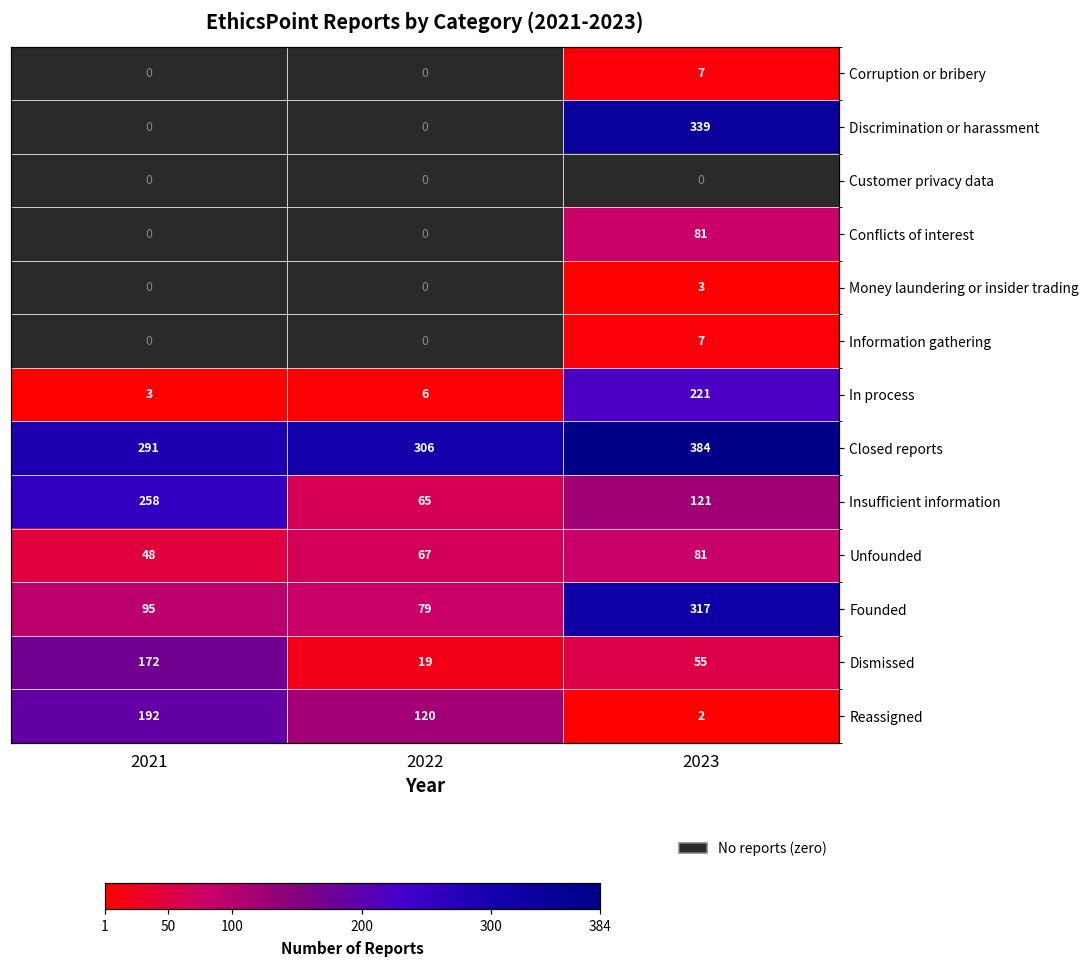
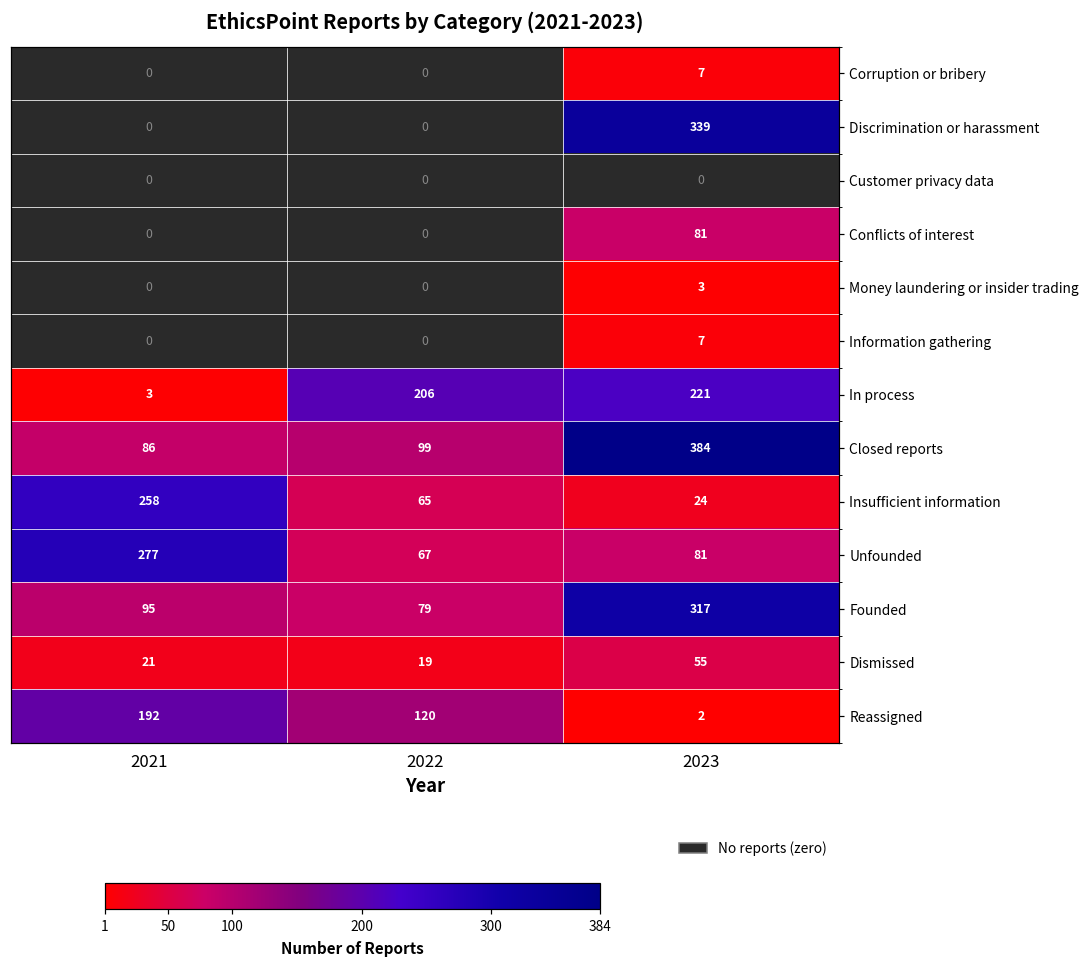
  {
    "Corruption or bribery": {
      "2023": 7
    },
    "Discrimination or harassment": {
      "2023": 339
    },
    "Conflicts of interest": {
      "2023": 81
    },
    "Money laundering or insider trading": {
      "2023": 3
    },
    "Information gathering": {
      "2023": 7
    },
    "In process": {
      "2021": 3,
-     "2022": 6,
+     "2022": 206,
      "2023": 221
    },
    "Closed reports": {
-     "2021": 291,
-     "2022": 306,
+     "2021": 86,
+     "2022": 99,
      "2023": 384
    },
    "Insufficient information": {
      "2021": 258,
      "2022": 65,
-     "2023": 121
+     "2023": 24
    },
    "Unfounded": {
-     "2021": 48,
+     "2021": 277,
      "2022": 67,
      "2023": 81
    },
    "Founded": {
      "2021": 95,
      "2022": 79,
      "2023": 317
    },
    "Dismissed": {
-     "2021": 172,
+     "2021": 21,
      "2022": 19,
      "2023": 55
    },
    "Reassigned": {
      "2021": 192,
      "2022": 120,
      "2023": 2
    }
  }
